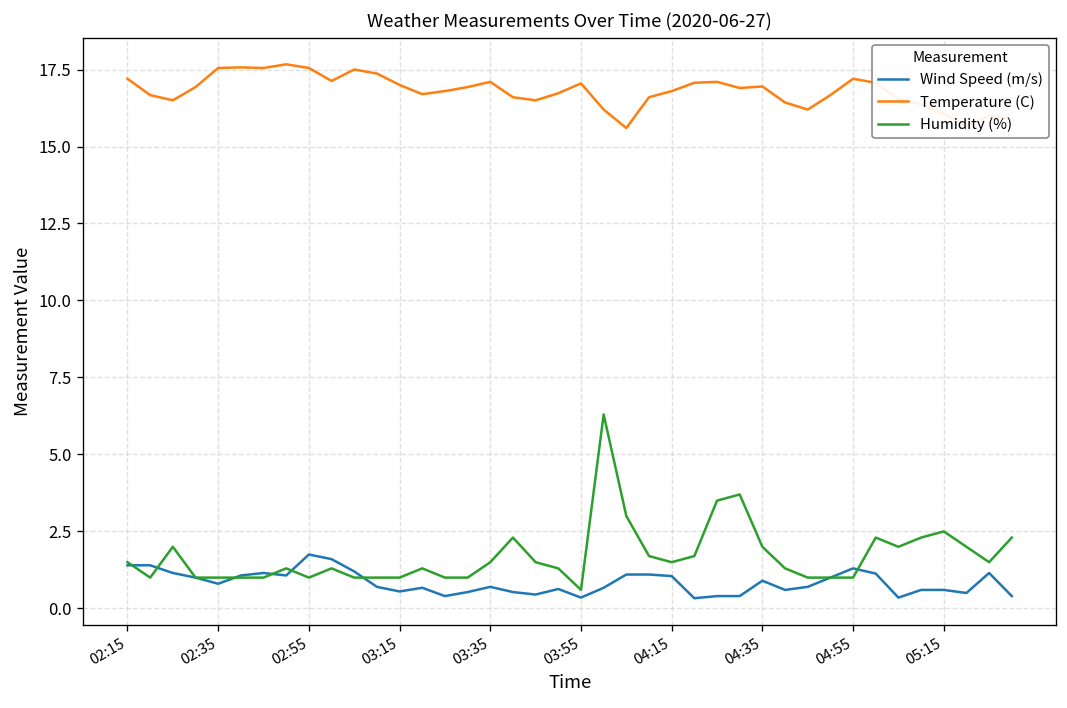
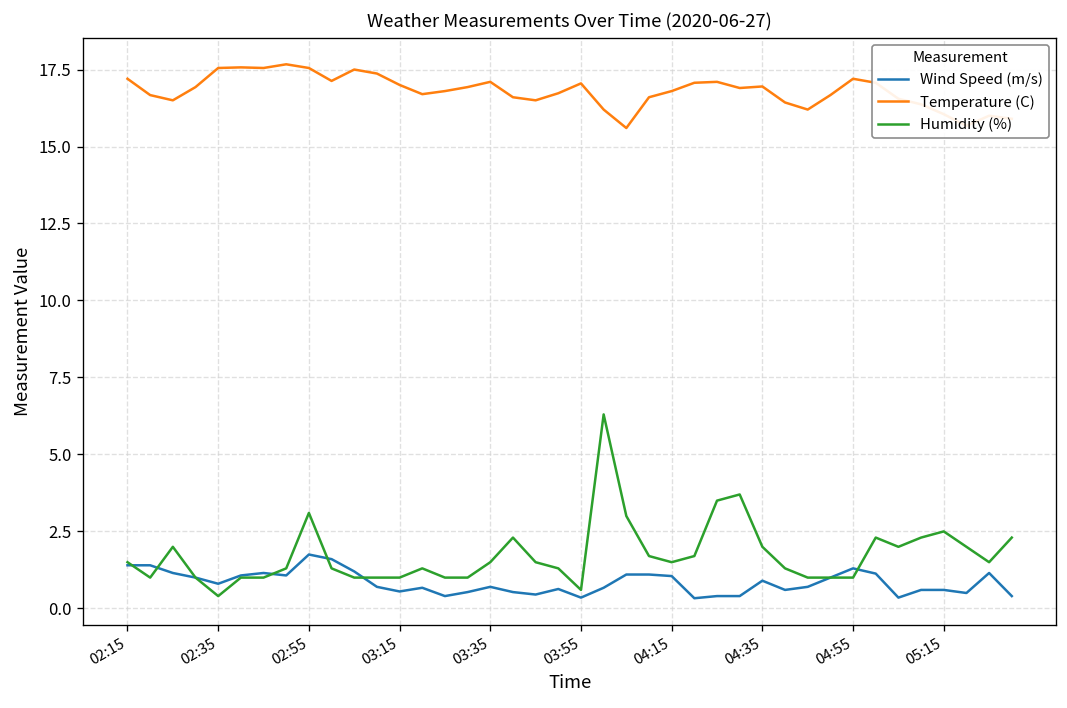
  {
    "Wind Speed (m/s)": {
      "02:15": 1.4,
      "02:35": 0.8,
      "02:55": 1.8,
      "03:15": 0.6,
      "03:35": 0.7,
      "03:55": 0.4,
      "04:15": 1.1,
      "04:35": 0.9,
      "04:55": 1.3,
      "05:15": 0.6
    },
    "Temperature (C)": {
      "02:15": 17.2,
      "02:35": 17.6,
      "02:55": 17.6,
      "03:15": 17.0,
      "03:35": 17.1,
      "03:55": 17.1,
      "04:15": 16.8,
      "04:35": 17.0,
      "04:55": 17.2
    },
    "Humidity (%)": {
      "02:15": 1.5,
-     "02:35": 1.0,
-     "02:55": 1.0,
+     "02:35": 0.4,
+     "02:55": 3.1,
      "03:15": 1.0,
      "03:35": 1.5,
      "03:55": 0.6,
      "04:15": 1.5,
      "04:35": 2.0,
      "04:55": 1.0,
      "05:15": 2.5
    }
  }
